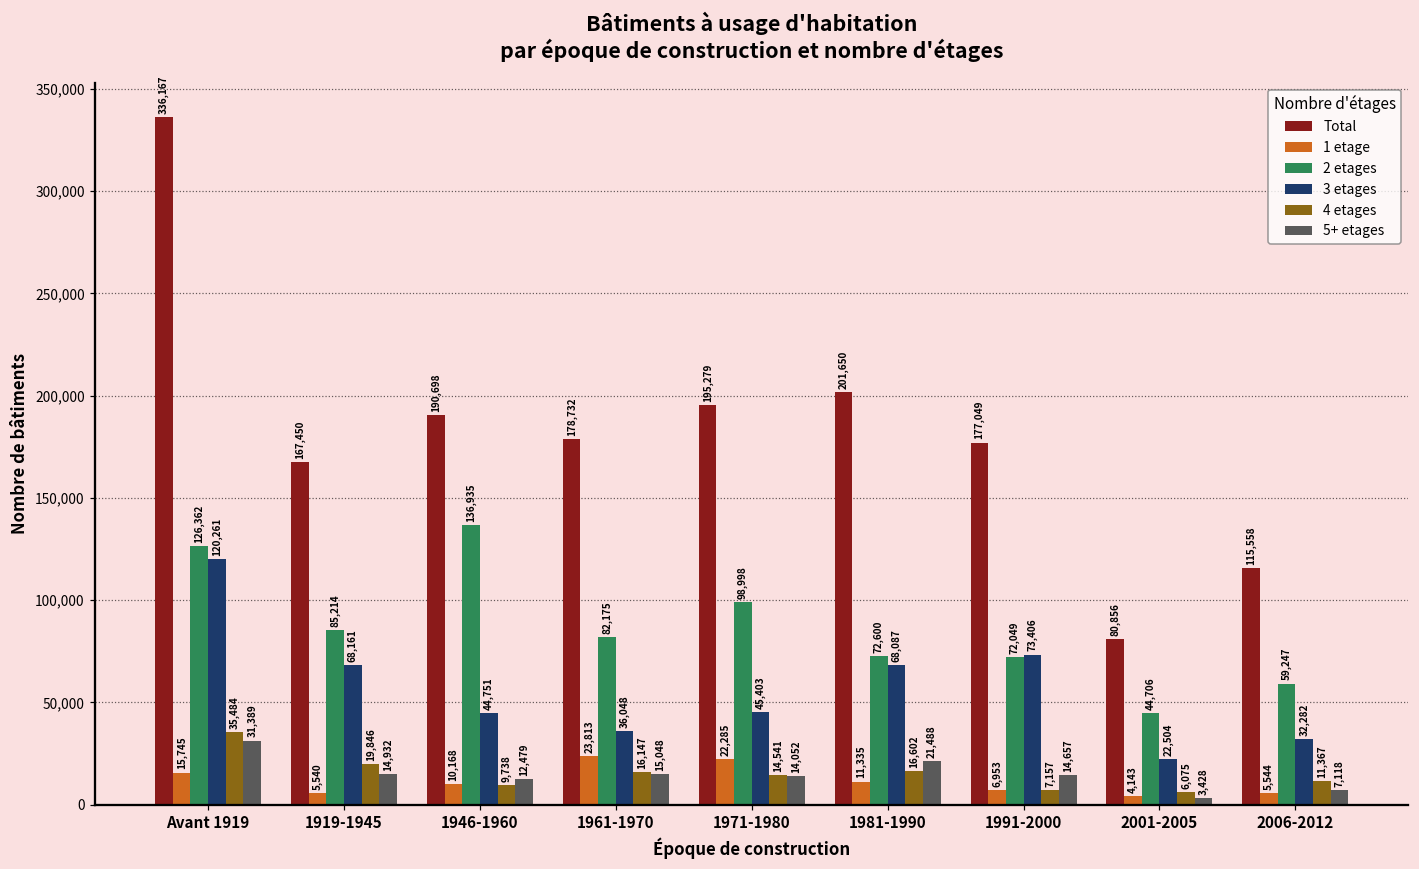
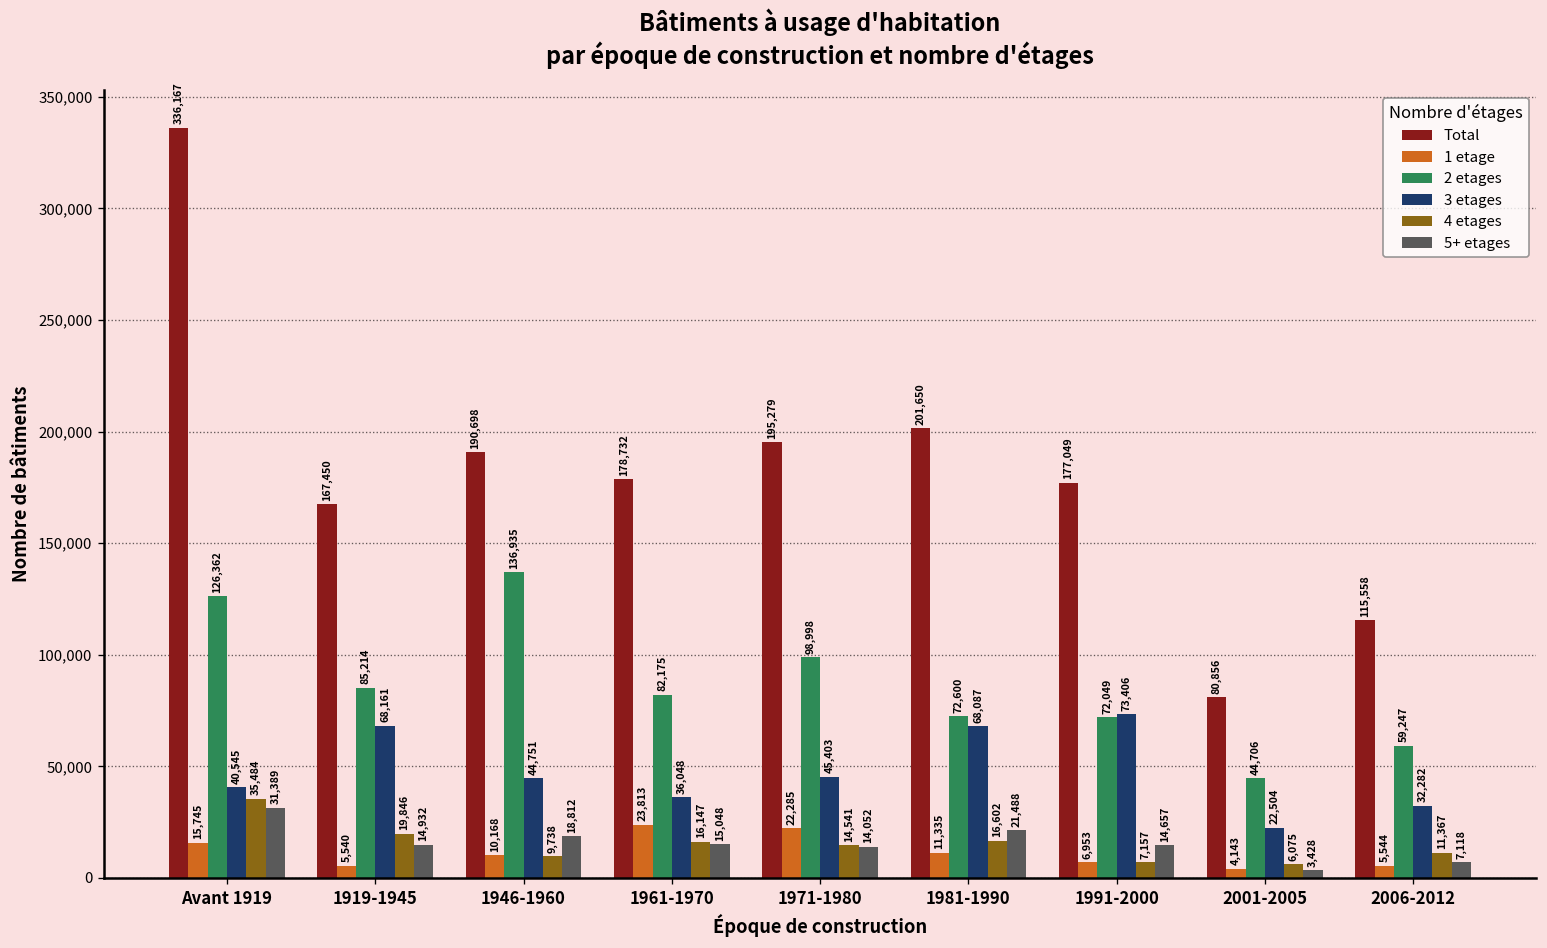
  {
    "Total": {
      "Avant 1919": "336,167",
      "1919-1945": "167,450",
      "1946-1960": "190,698",
      "1961-1970": "178,732",
      "1971-1980": "195,279",
      "1981-1990": "201,650",
      "1991-2000": "177,049",
      "2001-2005": "80,856",
      "2006-2012": "115,558"
    },
    "1 etage": {
      "Avant 1919": "15,745",
      "1919-1945": "5,540",
      "1946-1960": "10,168",
      "1961-1970": "23,813",
      "1971-1980": "22,285",
      "1981-1990": "11,335",
      "1991-2000": "6,953",
      "2001-2005": "4,143",
      "2006-2012": "5,544"
    },
    "2 etages": {
      "Avant 1919": "126,362",
      "1919-1945": "85,214",
      "1946-1960": "136,935",
      "1961-1970": "82,175",
      "1971-1980": "98,998",
      "1981-1990": "72,600",
      "1991-2000": "72,049",
      "2001-2005": "44,706",
      "2006-2012": "59,247"
    },
    "3 etages": {
-     "Avant 1919": "120,261",
+     "Avant 1919": "40,545",
      "1919-1945": "68,161",
      "1946-1960": "44,751",
      "1961-1970": "36,048",
      "1971-1980": "45,403",
      "1981-1990": "68,087",
      "1991-2000": "73,406",
      "2001-2005": "22,504",
      "2006-2012": "32,282"
    },
    "4 etages": {
      "Avant 1919": "35,484",
      "1919-1945": "19,846",
      "1946-1960": "9,738",
      "1961-1970": "16,147",
      "1971-1980": "14,541",
      "1981-1990": "16,602",
      "1991-2000": "7,157",
      "2001-2005": "6,075",
      "2006-2012": "11,367"
    },
    "5+ etages": {
      "Avant 1919": "31,389",
      "1919-1945": "14,932",
-     "1946-1960": "12,479",
+     "1946-1960": "18,812",
      "1961-1970": "15,048",
      "1971-1980": "14,052",
      "1981-1990": "21,488",
      "1991-2000": "14,657",
      "2001-2005": "3,428",
      "2006-2012": "7,118"
    }
  }
